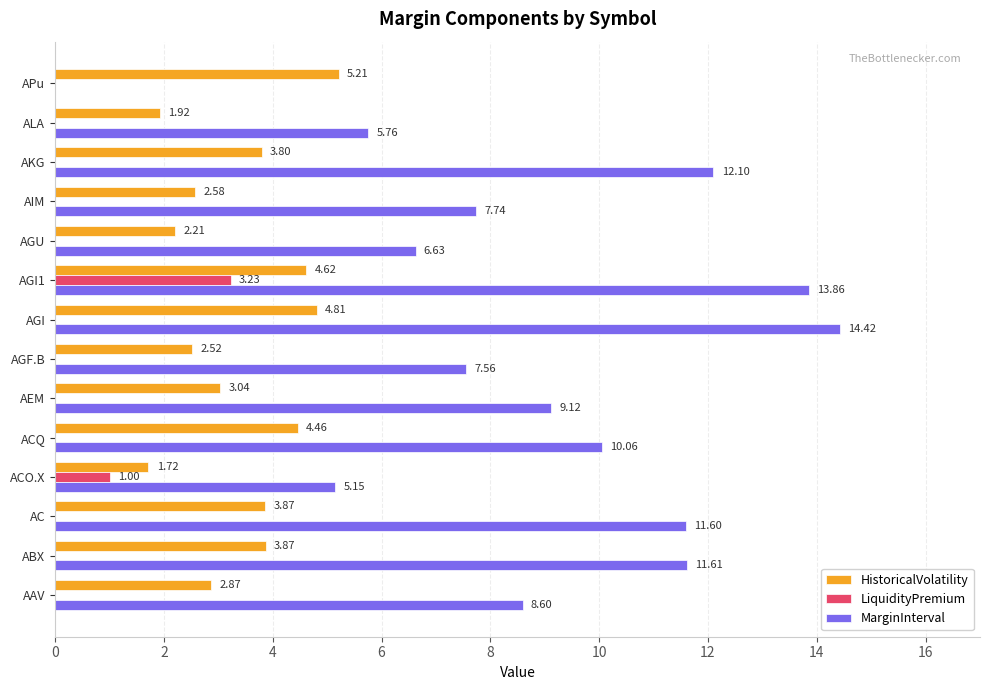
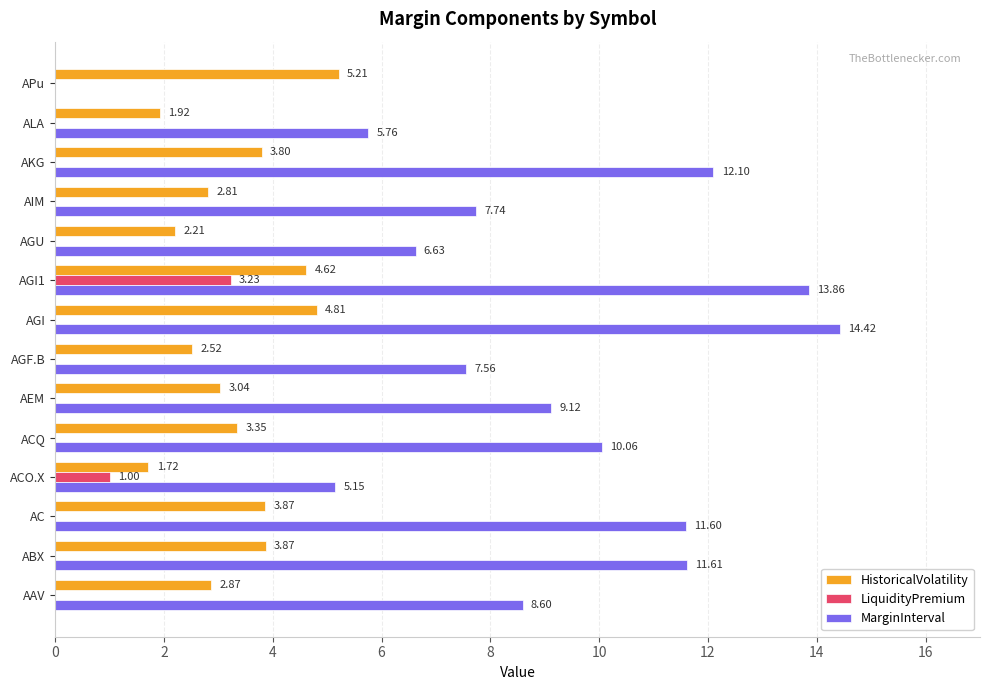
  {
    "HistoricalVolatility": {
      "APu": 5.21,
      "ALA": 1.92,
      "AKG": 3.80,
-     "AIM": 2.58,
+     "AIM": 2.81,
      "AGU": 2.21,
      "AGI1": 4.62,
      "AGI": 4.81,
      "AGF.B": 2.52,
      "AEM": 3.04,
-     "ACQ": 4.46,
+     "ACQ": 3.35,
      "ACO.X": 1.72,
      "AC": 3.87,
      "ABX": 3.87,
      "AAV": 2.87
    },
    "LiquidityPremium": {
      "AGI1": 3.23,
      "ACO.X": 1.00
    },
    "MarginInterval": {
      "ALA": 5.76,
      "AKG": 12.10,
      "AIM": 7.74,
      "AGU": 6.63,
      "AGI1": 13.86,
      "AGI": 14.42,
      "AGF.B": 7.56,
      "AEM": 9.12,
      "ACQ": 10.06,
      "ACO.X": 5.15,
      "AC": 11.60,
      "ABX": 11.61,
      "AAV": 8.60
    }
  }
